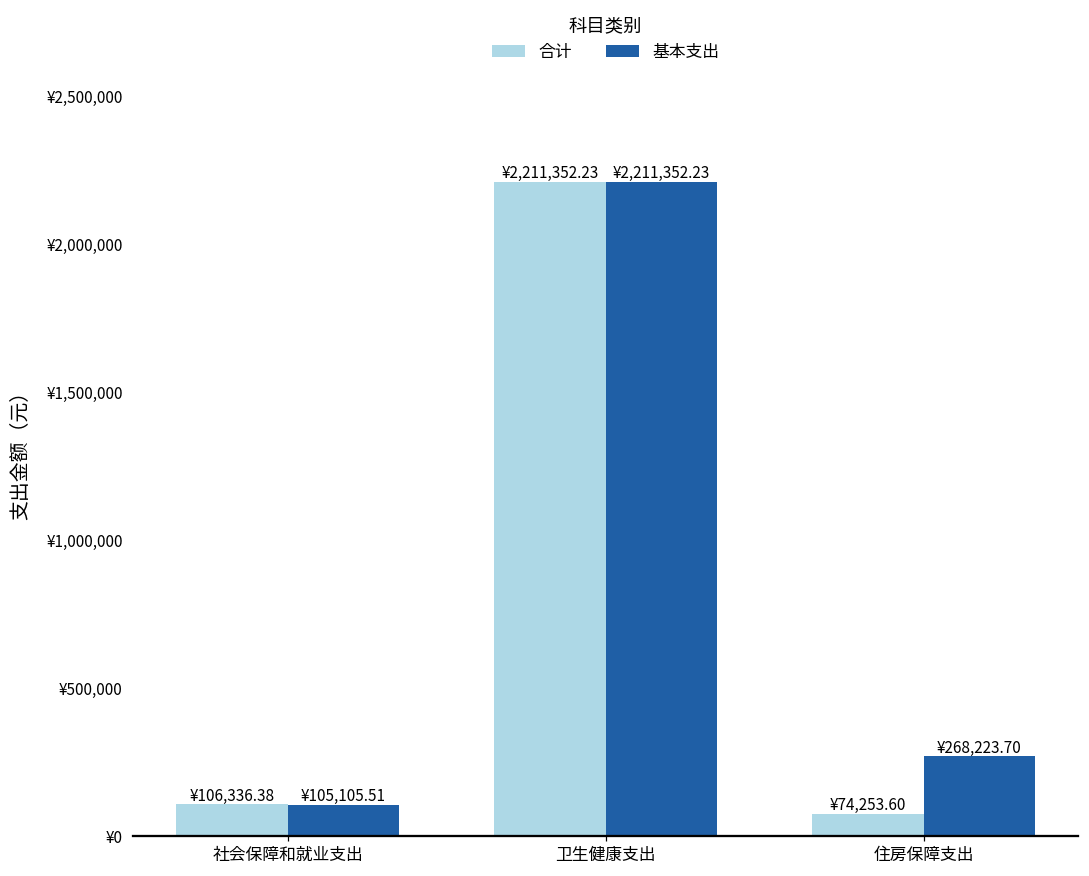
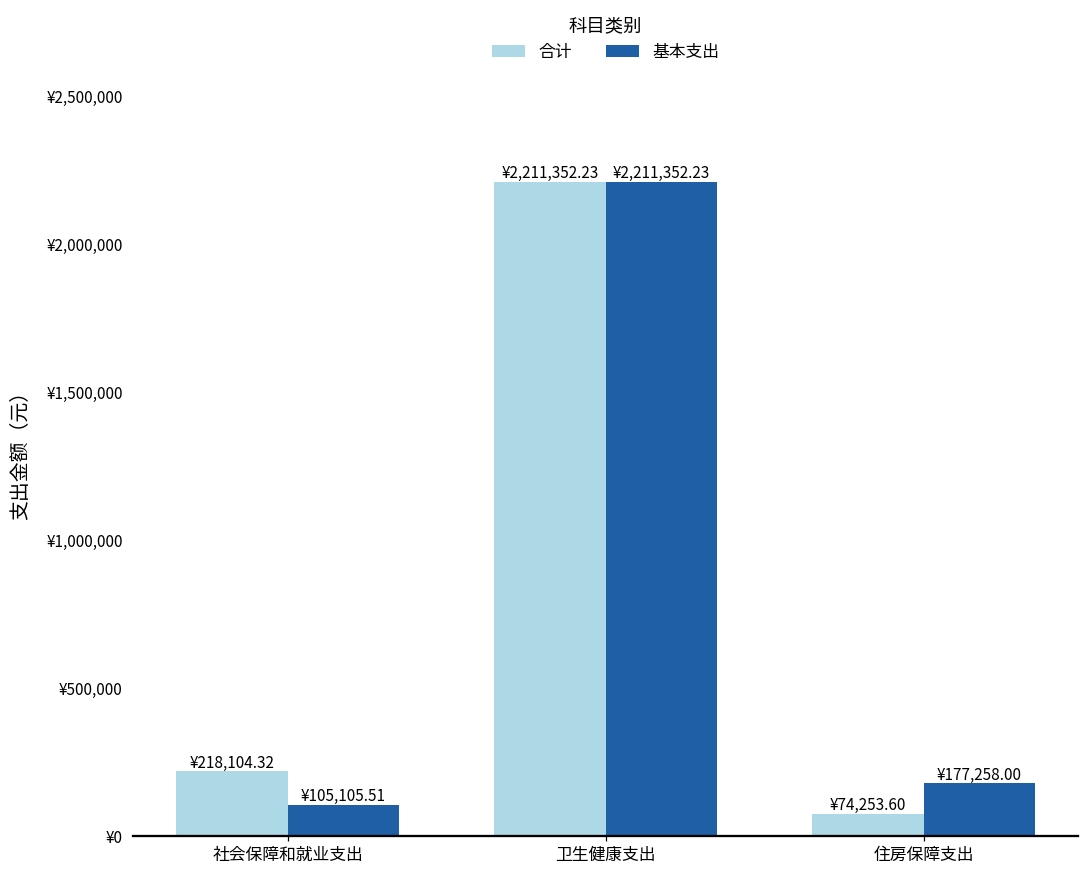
  {
    "合计": {
-     "社会保障和就业支出": "¥106,336.38",
+     "社会保障和就业支出": "¥218,104.32",
      "卫生健康支出": "¥2,211,352.23",
      "住房保障支出": "¥74,253.60"
    },
    "基本支出": {
      "社会保障和就业支出": "¥105,105.51",
      "卫生健康支出": "¥2,211,352.23",
-     "住房保障支出": "¥268,223.70"
+     "住房保障支出": "¥177,258.00"
    }
  }
